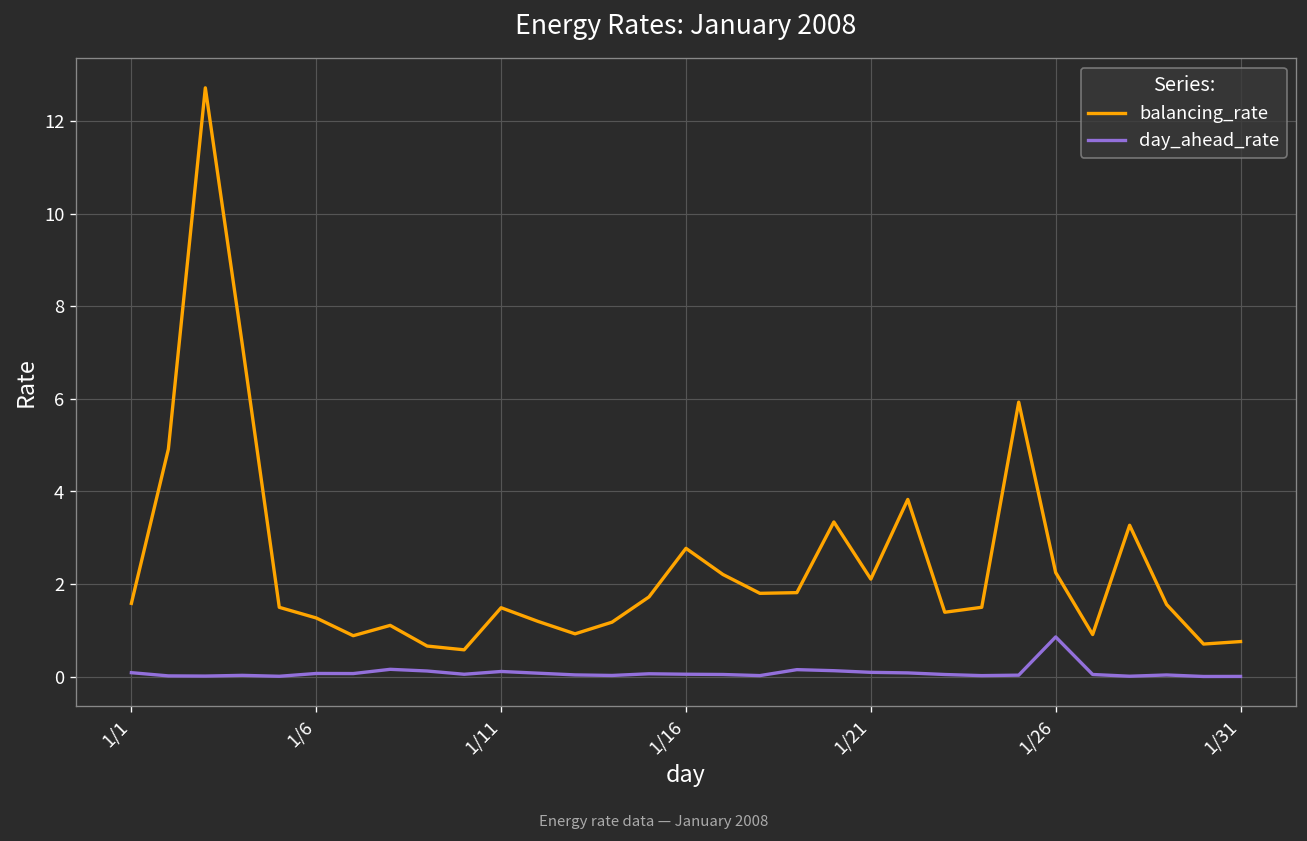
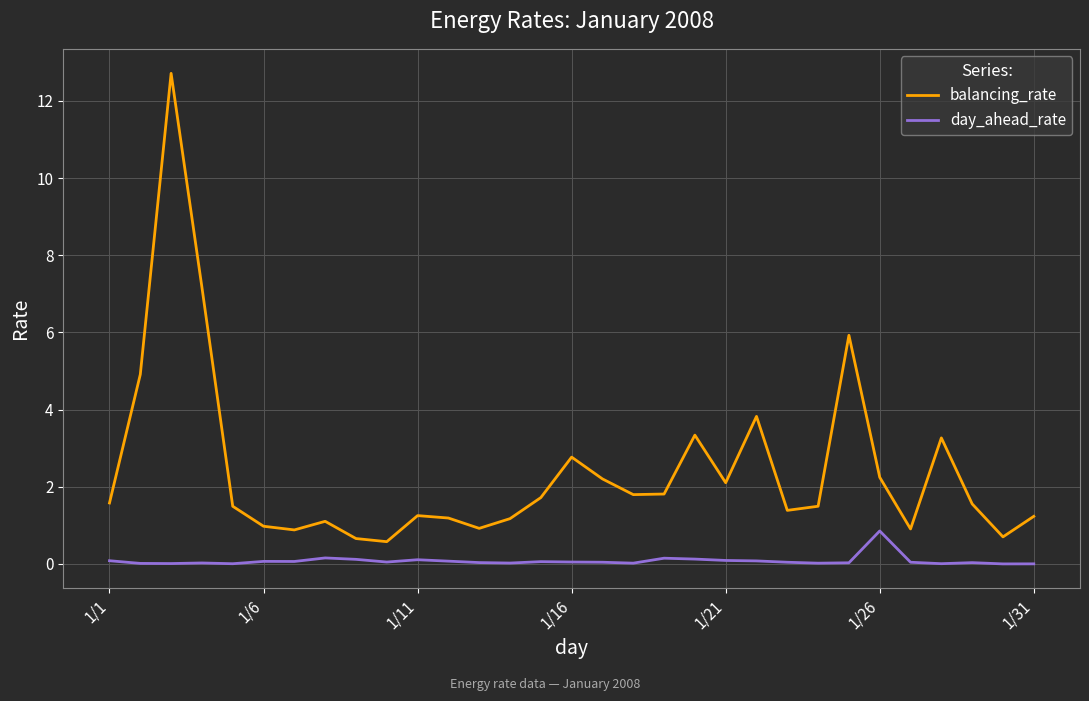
  {
    "balancing_rate": {
      "1/1": 1.6,
-     "1/6": 1.3,
-     "1/11": 1.5,
+     "1/6": 1.0,
+     "1/11": 1.3,
      "1/16": 2.8,
      "1/21": 2.1,
      "1/26": 2.2,
-     "1/31": 0.8
+     "1/31": 1.2
    },
    "day_ahead_rate": {
      "1/1": 0.1,
      "1/6": 0.1,
      "1/11": 0.1,
      "1/16": 0.0,
      "1/21": 0.1,
      "1/26": 0.9,
      "1/31": 0.0
    }
  }
